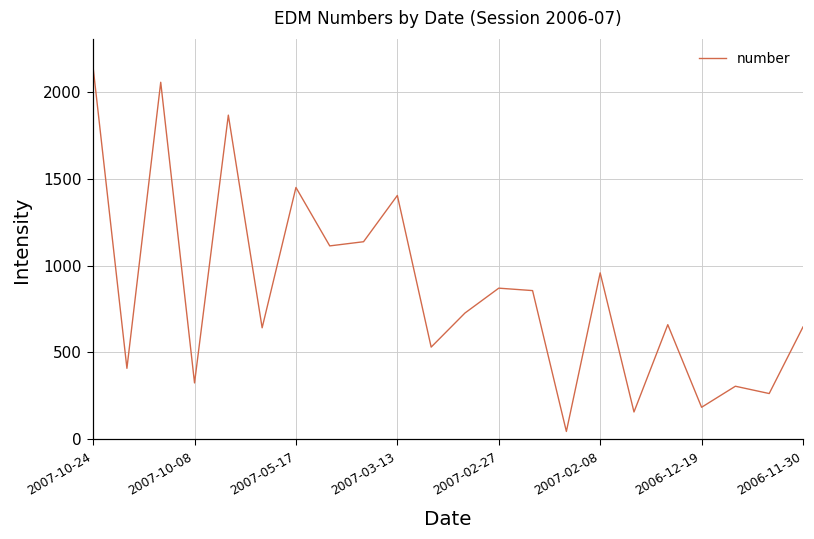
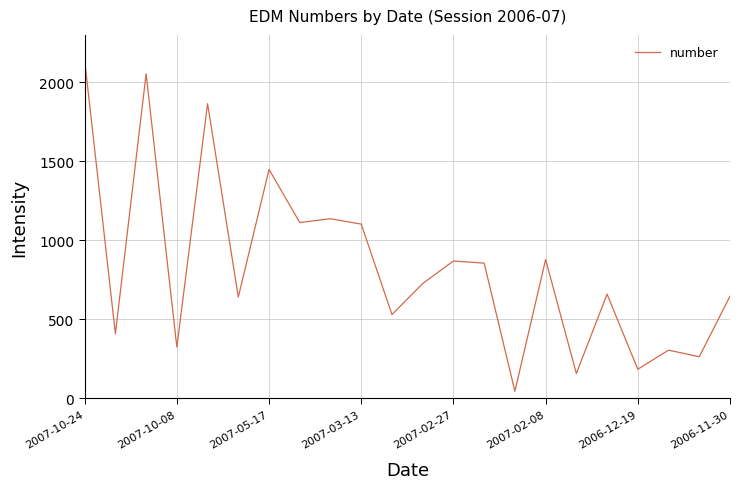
  {
    "2007-10-24": 2140,
    "2007-05-17": 1450,
-   "2007-03-13": 1400,
-   "2007-02-08": 960,
+   "2007-03-13": 1100,
+   "2007-02-08": 880,
    "2006-12-19": 190,
    "2006-11-30": 650
  }
